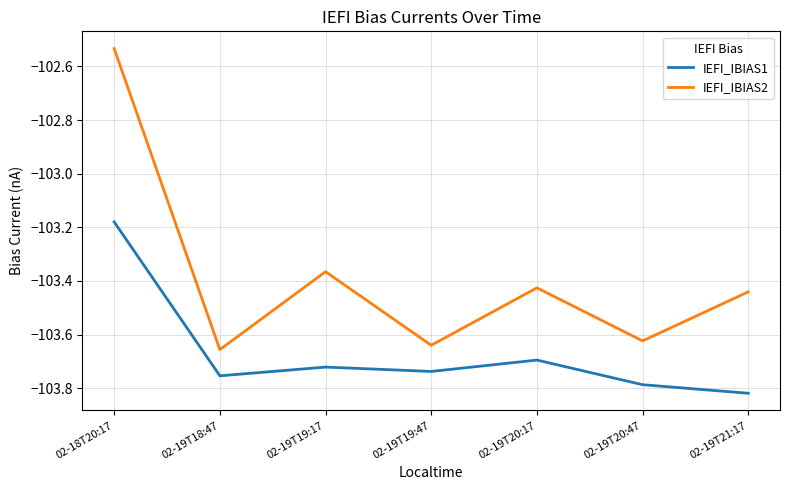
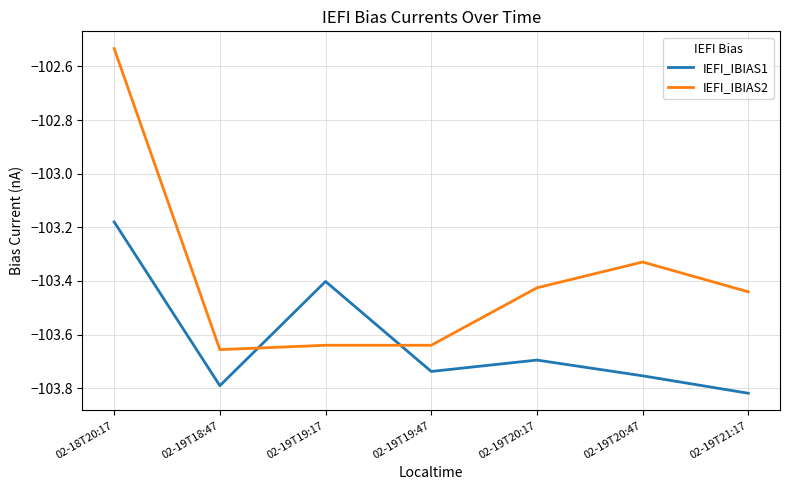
  {
    "IEFI_IBIAS1": {
      "02-18T20:17": -103.18,
-     "02-19T18:47": -103.75,
-     "02-19T19:17": -103.72,
+     "02-19T18:47": -103.79,
+     "02-19T19:17": -103.40,
      "02-19T19:47": -103.74,
      "02-19T20:17": -103.70,
-     "02-19T20:47": -103.79,
+     "02-19T20:47": -103.75,
      "02-19T21:17": -103.82
    },
    "IEFI_IBIAS2": {
      "02-18T20:17": -102.53,
      "02-19T18:47": -103.66,
-     "02-19T19:17": -103.37,
+     "02-19T19:17": -103.64,
      "02-19T19:47": -103.64,
      "02-19T20:17": -103.43,
-     "02-19T20:47": -103.62,
+     "02-19T20:47": -103.33,
      "02-19T21:17": -103.44
    }
  }
